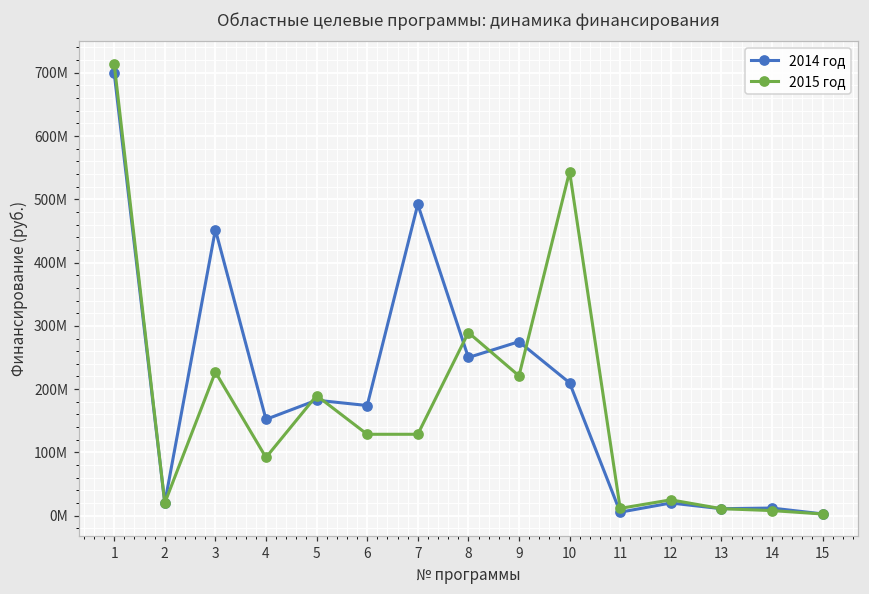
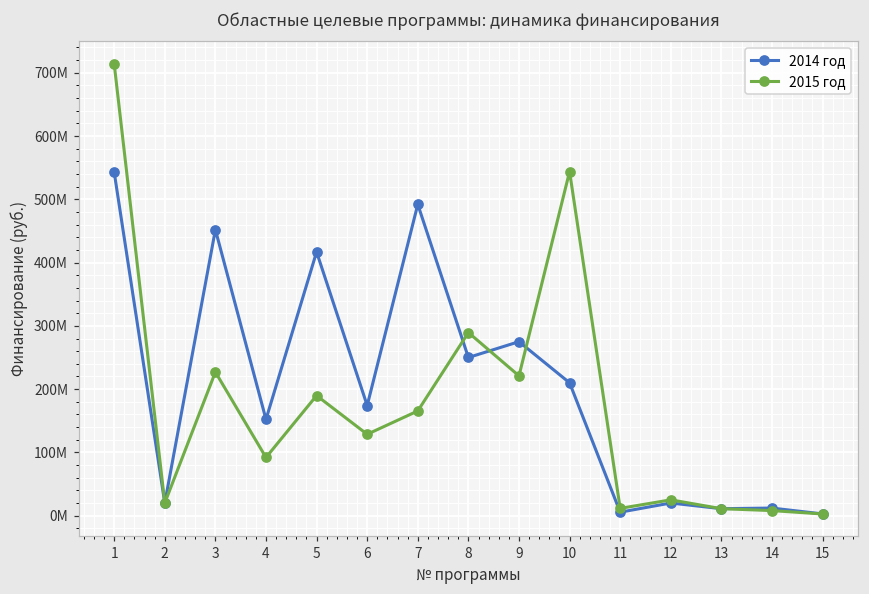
  {
    "2014 год": {
-     "1": 700000000,
+     "1": 540000000,
      "3": 450000000,
      "4": 150000000,
-     "5": 180000000,
+     "5": 420000000,
      "6": 170000000,
      "7": 490000000,
      "8": 250000000,
      "9": 280000000,
      "10": 210000000,
      "11": 10000000,
      "12": 20000000
    },
    "2015 год": {
      "1": 710000000,
      "3": 230000000,
      "4": 90000000,
      "5": 190000000,
      "6": 130000000,
-     "7": 130000000,
+     "7": 170000000,
      "8": 290000000,
      "9": 220000000,
      "10": 540000000,
      "11": 10000000,
      "12": 30000000
    }
  }
